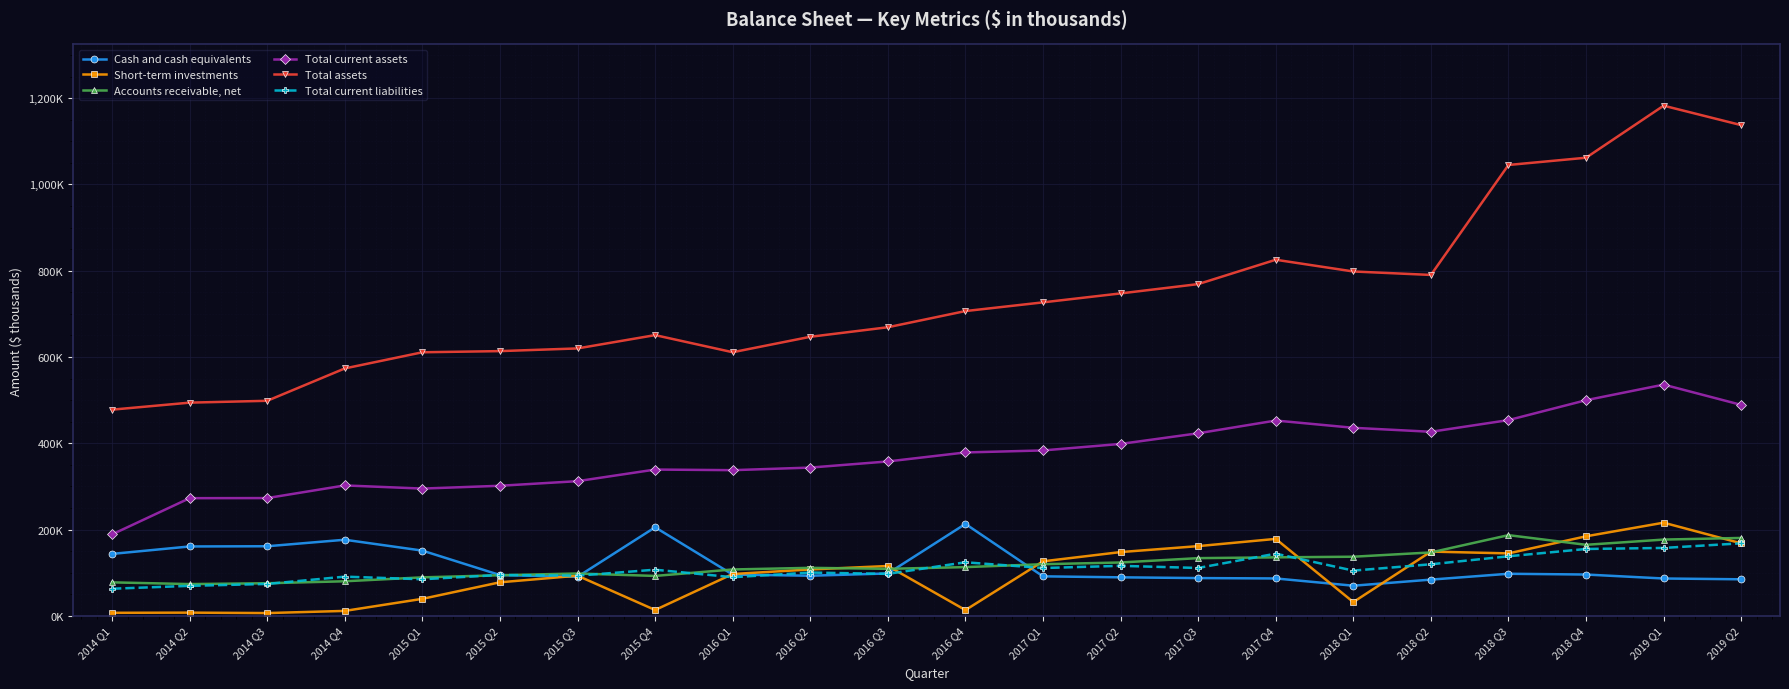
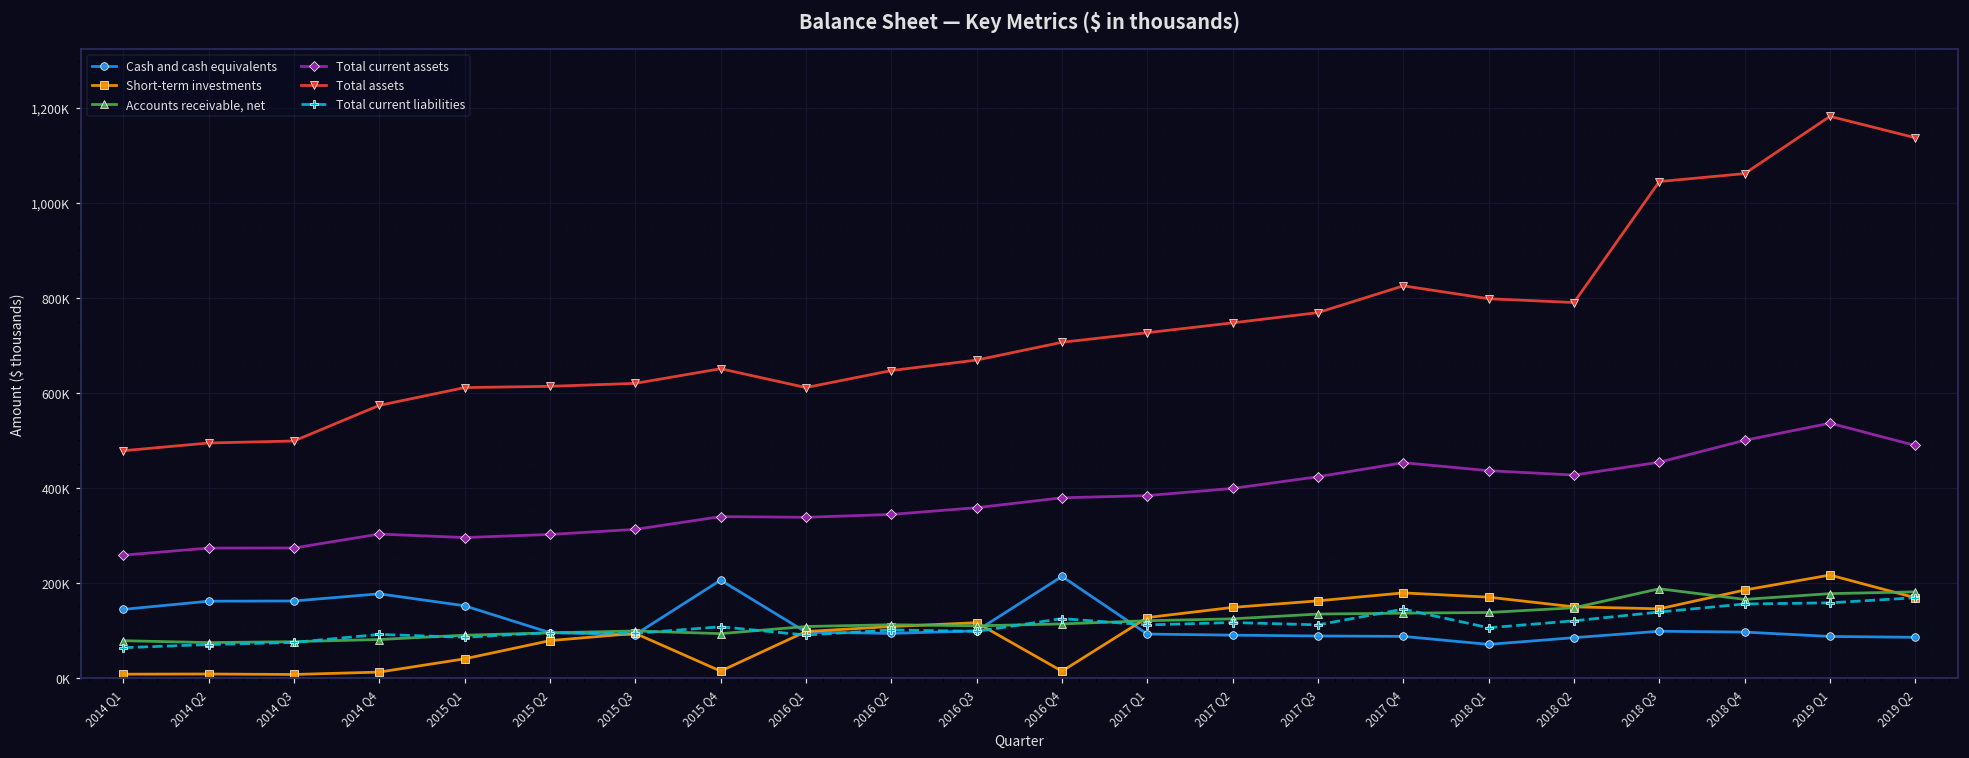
  {
    "Short-term investments": {
      "2014 Q1": "10,000",
      "2014 Q2": "10,000",
      "2014 Q3": "10,000",
      "2014 Q4": "10,000",
      "2015 Q1": "40,000",
      "2015 Q2": "80,000",
      "2015 Q4": "10,000",
      "2016 Q3": "120,000",
      "2016 Q4": "10,000",
      "2017 Q1": "130,000",
      "2017 Q2": "150,000",
      "2017 Q3": "160,000",
      "2017 Q4": "180,000",
-     "2018 Q1": "30,000",
+     "2018 Q1": "170,000",
      "2018 Q3": "140,000",
      "2018 Q4": "180,000",
      "2019 Q1": "220,000"
    },
    "Accounts receivable, net": {
      "2014 Q1": "80,000",
      "2014 Q4": "80,000",
      "2015 Q4": "90,000",
      "2016 Q1": "110,000",
      "2016 Q3": "110,000",
      "2016 Q4": "110,000",
      "2017 Q1": "120,000",
      "2017 Q2": "120,000",
      "2017 Q3": "130,000",
      "2017 Q4": "140,000",
      "2018 Q1": "140,000",
      "2018 Q3": "190,000",
      "2018 Q4": "160,000",
      "2019 Q1": "180,000",
      "2019 Q2": "180,000"
    },
    "Total current assets": {
-     "2014 Q1": "190,000",
+     "2014 Q1": "260,000",
      "2014 Q2": "270,000",
      "2014 Q3": "270,000",
      "2014 Q4": "300,000",
      "2015 Q1": "300,000",
      "2015 Q2": "300,000",
      "2015 Q3": "310,000",
      "2015 Q4": "340,000",
      "2016 Q1": "340,000",
      "2016 Q2": "340,000",
      "2016 Q3": "360,000",
      "2016 Q4": "380,000",
      "2017 Q1": "380,000",
      "2017 Q2": "400,000",
      "2017 Q3": "420,000",
      "2017 Q4": "450,000",
      "2018 Q1": "440,000",
      "2018 Q2": "430,000",
      "2018 Q3": "450,000",
      "2018 Q4": "500,000",
      "2019 Q1": "540,000",
      "2019 Q2": "490,000"
    },
    "Total assets": {
      "2014 Q1": "480,000",
      "2014 Q2": "490,000",
      "2014 Q3": "500,000",
      "2014 Q4": "570,000",
      "2015 Q1": "610,000",
      "2015 Q2": "610,000",
      "2015 Q3": "620,000",
      "2015 Q4": "650,000",
      "2016 Q1": "610,000",
      "2016 Q2": "650,000",
      "2016 Q3": "670,000",
      "2016 Q4": "710,000",
      "2017 Q1": "730,000",
      "2017 Q2": "750,000",
      "2017 Q3": "770,000",
      "2017 Q4": "830,000",
      "2018 Q1": "800,000",
      "2018 Q2": "790,000",
      "2018 Q3": "1,050,000",
      "2018 Q4": "1,060,000",
      "2019 Q1": "1,180,000",
      "2019 Q2": "1,140,000"
    }
  }
